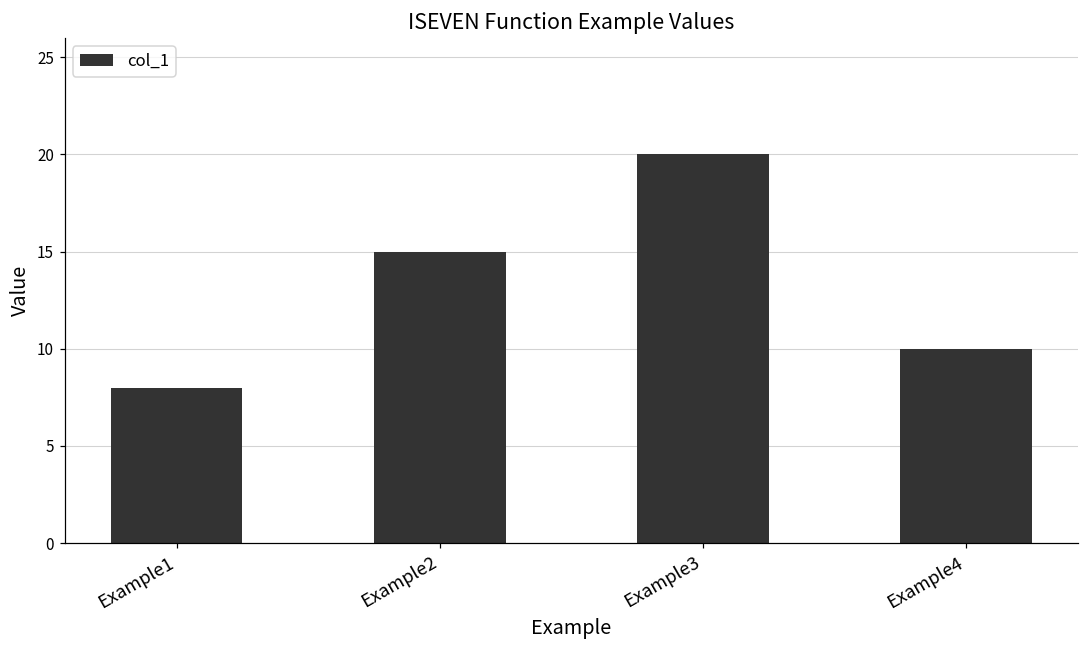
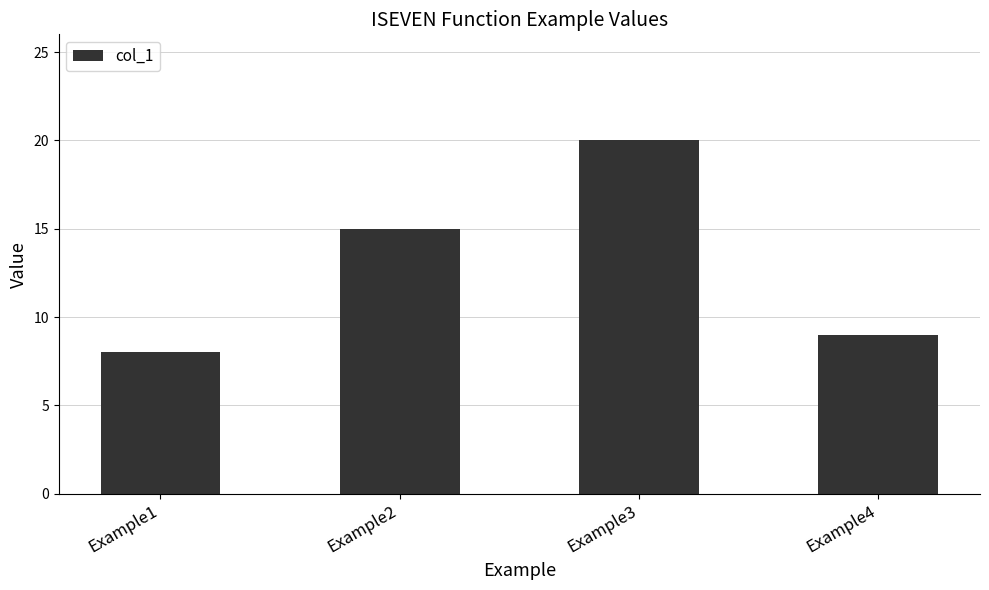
  {
    "Example1": 8,
    "Example2": 15,
    "Example3": 20,
-   "Example4": 10
+   "Example4": 9
  }
